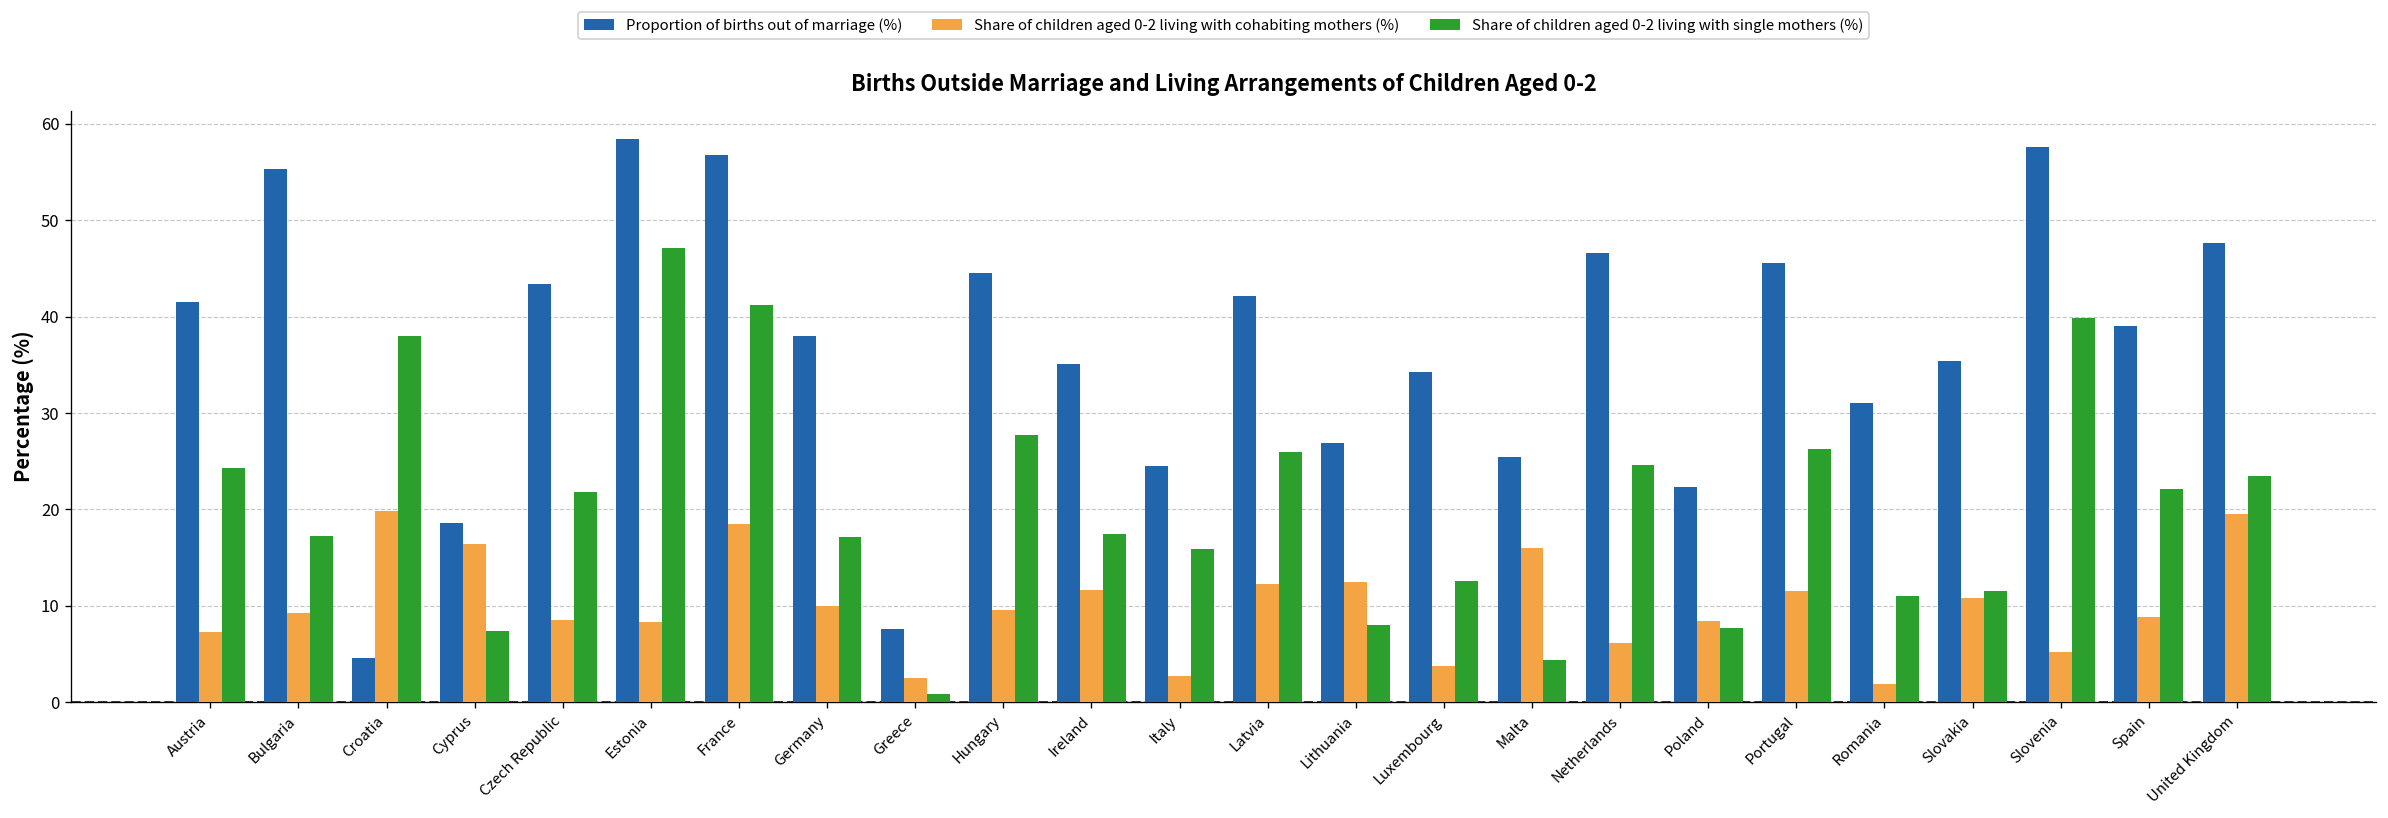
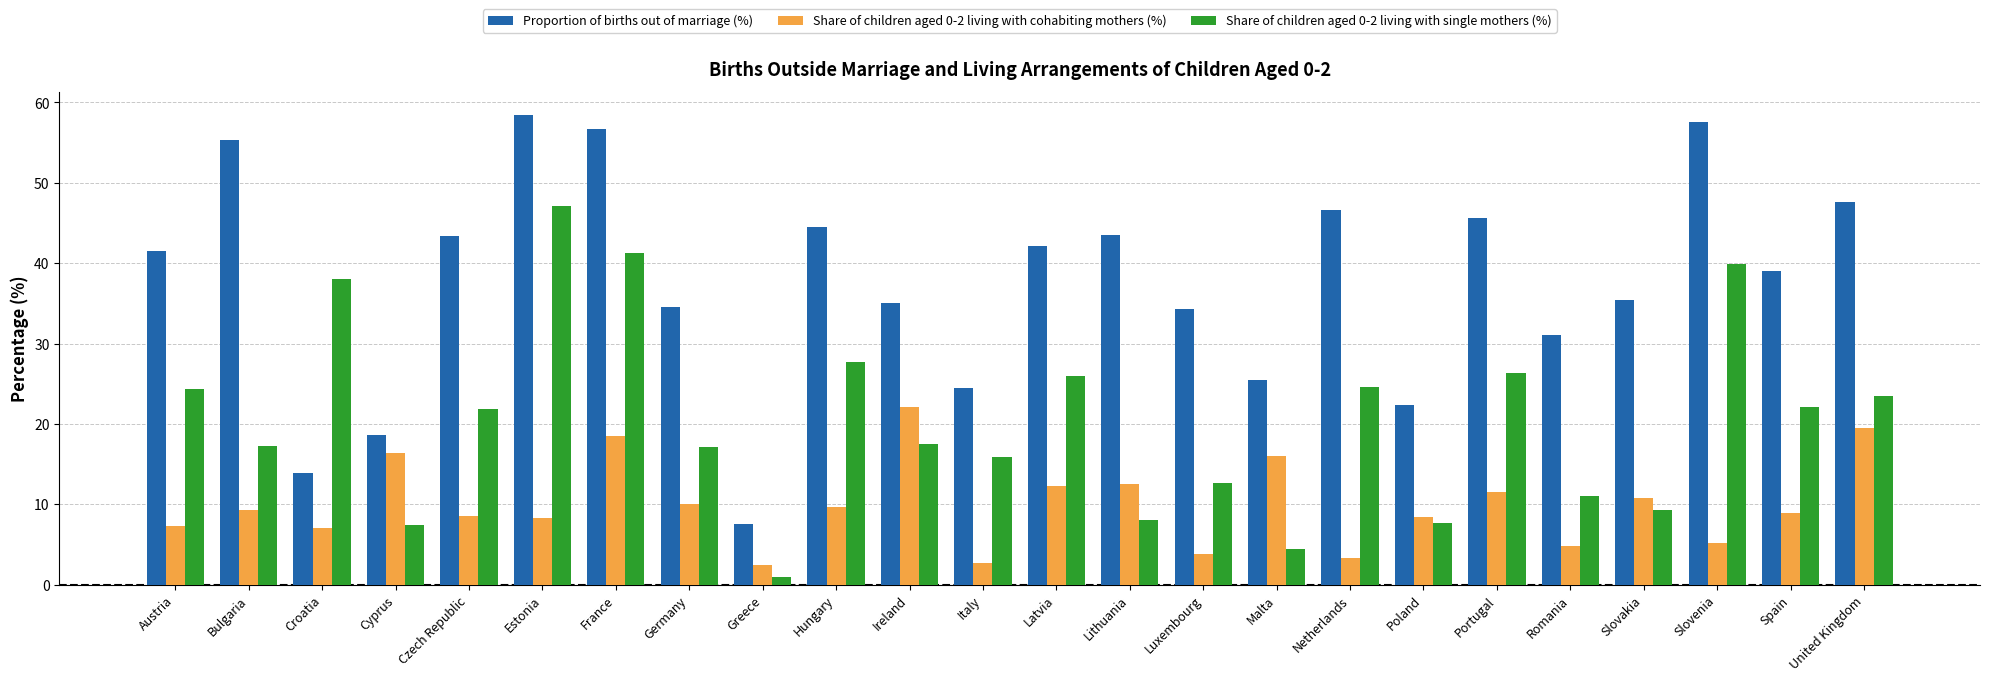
  {
    "Proportion of births out of marriage (%)": {
      "Austria": 42,
      "Bulgaria": 55,
-     "Croatia": 5,
+     "Croatia": 14,
      "Cyprus": 19,
      "Czech Republic": 43,
      "Estonia": 58,
      "France": 57,
-     "Germany": 38,
+     "Germany": 35,
      "Greece": 8,
      "Hungary": 45,
      "Ireland": 35,
      "Italy": 25,
      "Latvia": 42,
-     "Lithuania": 27,
+     "Lithuania": 44,
      "Luxembourg": 34,
      "Malta": 25,
      "Netherlands": 47,
      "Poland": 22,
      "Portugal": 46,
      "Romania": 31,
      "Slovakia": 35,
      "Slovenia": 58,
      "Spain": 39,
      "United Kingdom": 48
    },
    "Share of children aged 0-2 living with cohabiting mothers (%)": {
      "Austria": 7,
      "Bulgaria": 9,
-     "Croatia": 20,
+     "Croatia": 7,
      "Cyprus": 16,
      "Czech Republic": 9,
      "Estonia": 8,
      "France": 19,
      "Germany": 10,
      "Greece": 3,
      "Hungary": 10,
-     "Ireland": 12,
+     "Ireland": 22,
      "Italy": 3,
      "Latvia": 12,
      "Lithuania": 13,
      "Luxembourg": 4,
      "Malta": 16,
-     "Netherlands": 6,
+     "Netherlands": 3,
      "Poland": 8,
      "Portugal": 12,
-     "Romania": 2,
+     "Romania": 5,
      "Slovakia": 11,
      "Slovenia": 5,
      "Spain": 9,
      "United Kingdom": 20
    },
    "Share of children aged 0-2 living with single mothers (%)": {
      "Austria": 24,
      "Bulgaria": 17,
      "Croatia": 38,
      "Cyprus": 7,
      "Czech Republic": 22,
      "Estonia": 47,
      "France": 41,
      "Germany": 17,
      "Greece": 1,
      "Hungary": 28,
      "Ireland": 18,
      "Italy": 16,
      "Latvia": 26,
      "Lithuania": 8,
      "Luxembourg": 13,
      "Malta": 4,
      "Netherlands": 25,
      "Poland": 8,
      "Portugal": 26,
      "Romania": 11,
-     "Slovakia": 12,
+     "Slovakia": 9,
      "Slovenia": 40,
      "Spain": 22,
      "United Kingdom": 24
    }
  }
